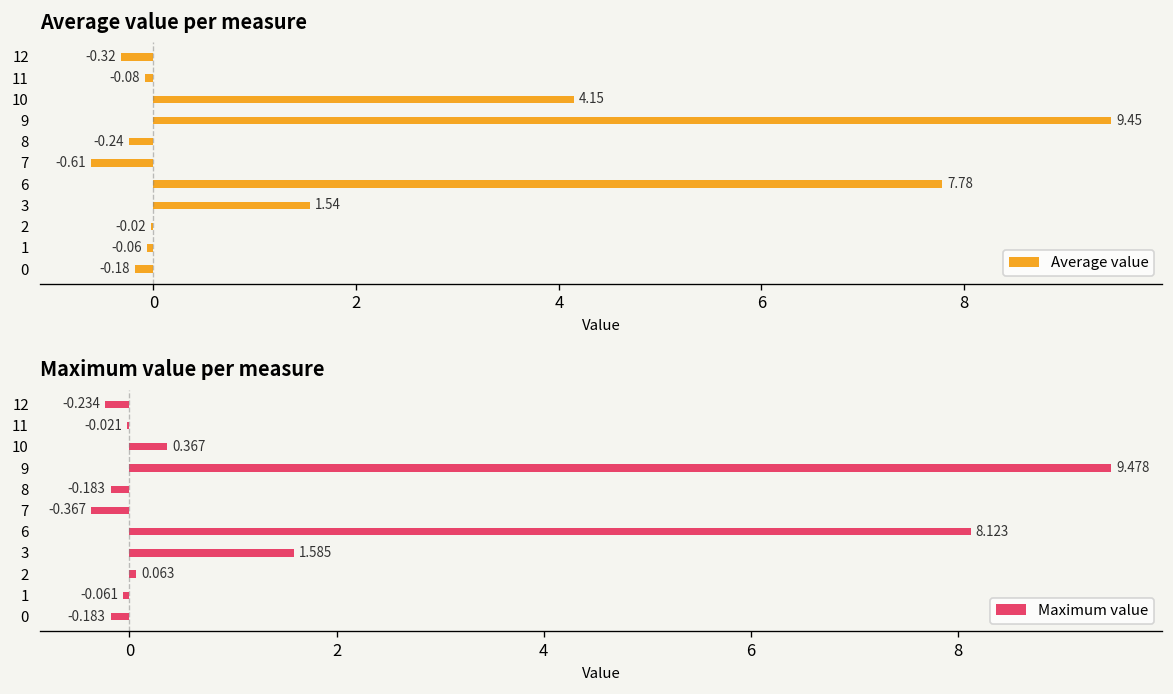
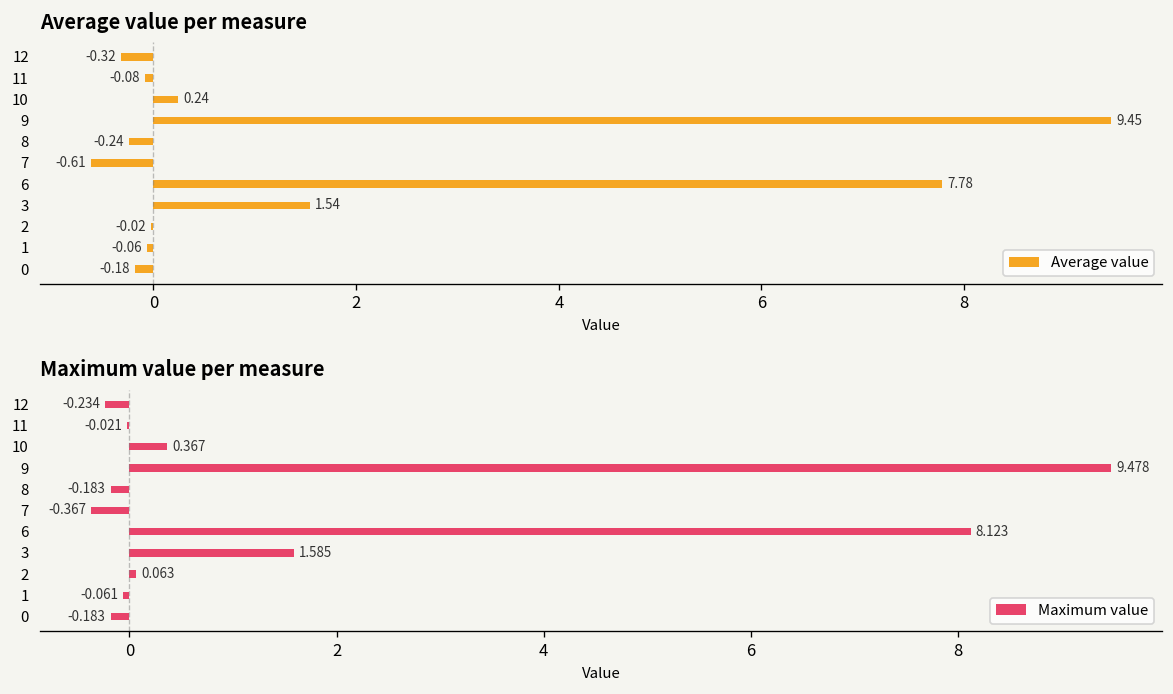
  {
    "Average value per measure": {
      "12": -0.32,
      "11": -0.08,
-     "10": 4.15,
+     "10": 0.24,
      "9": 9.45,
      "8": -0.24,
      "7": -0.61,
      "6": 7.78,
      "3": 1.54,
      "2": -0.02,
      "1": -0.06,
      "0": -0.18
    },
    "Maximum value per measure": {
      "12": -0.234,
      "11": -0.021,
      "10": 0.367,
      "9": 9.478,
      "8": -0.183,
      "7": -0.367,
      "6": 8.123,
      "3": 1.585,
      "2": 0.063,
      "1": -0.061,
      "0": -0.183
    }
  }
